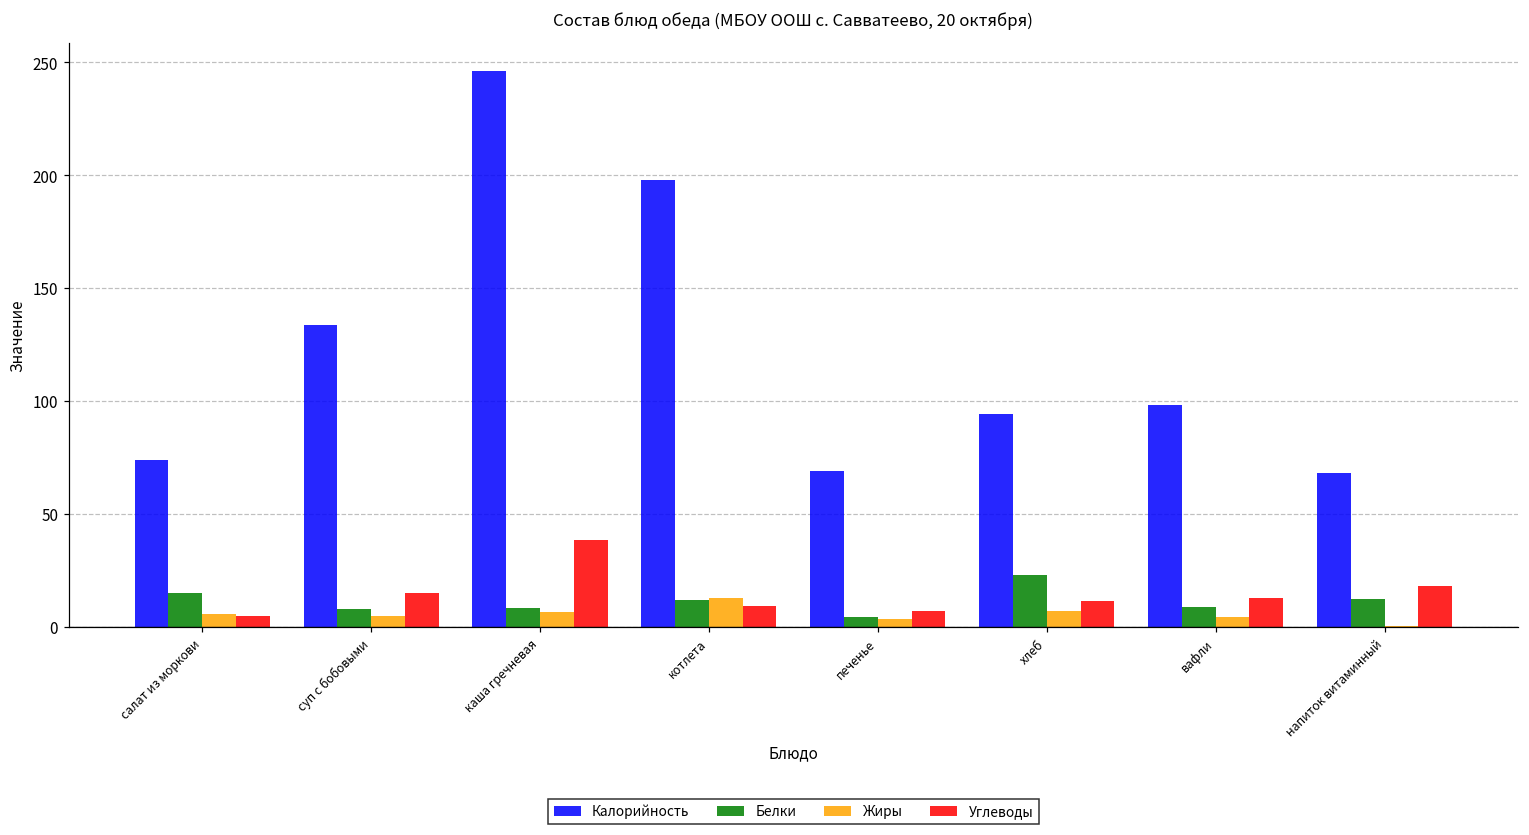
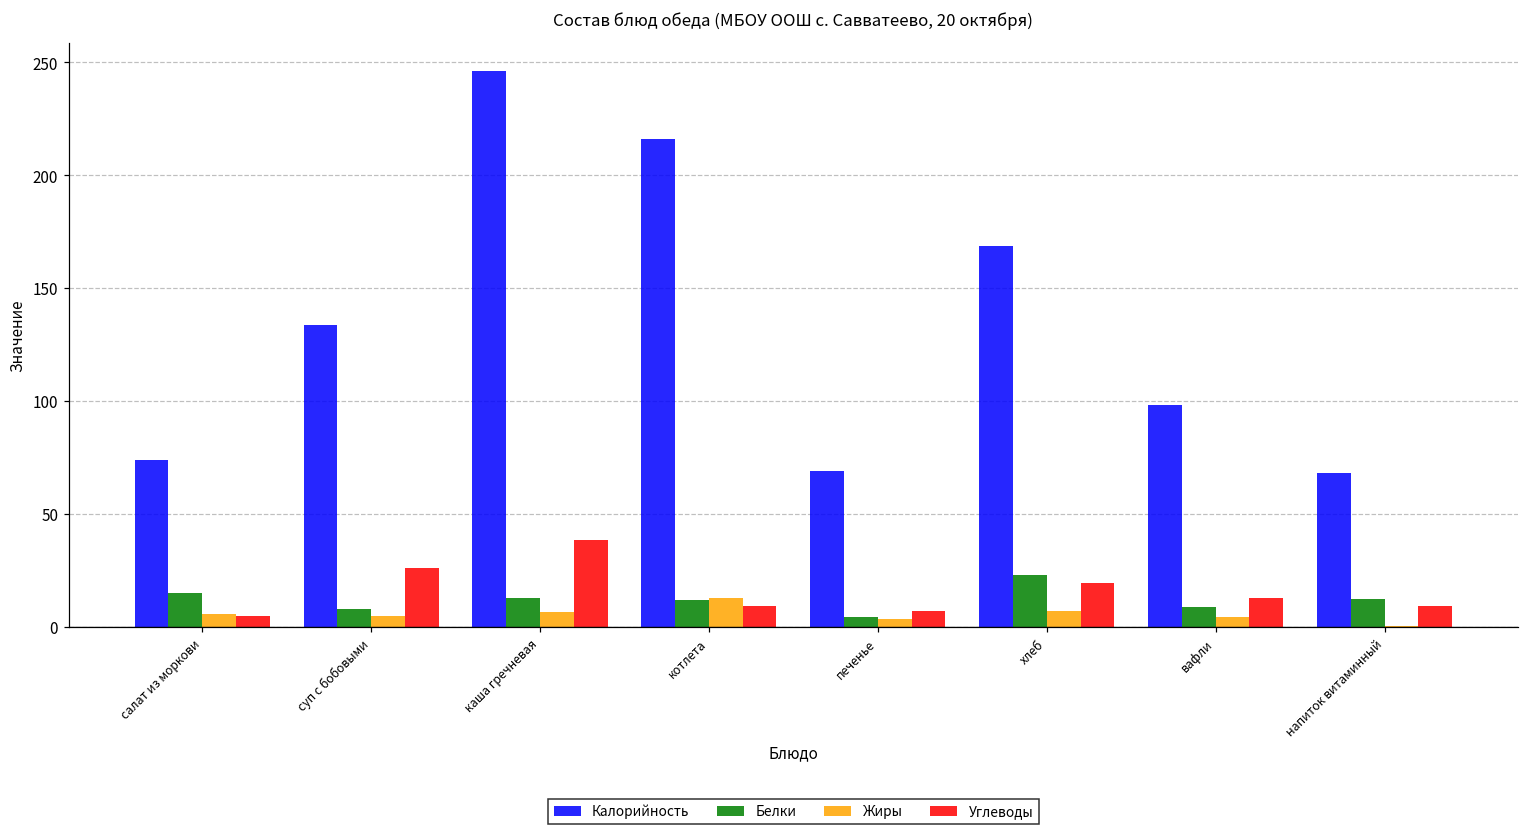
  {
    "Калорийность": {
      "салат из моркови": 74,
      "суп с бобовыми": 134,
      "каша гречневая": 246,
-     "котлета": 198,
+     "котлета": 216,
      "печенье": 69,
-     "хлеб": 94,
+     "хлеб": 169,
      "вафли": 98,
      "напиток витаминный": 68
    },
    "Белки": {
      "салат из моркови": 15,
      "суп с бобовыми": 8,
-     "каша гречневая": 8,
+     "каша гречневая": 13,
      "котлета": 12,
      "печенье": 4,
      "хлеб": 23,
      "вафли": 9,
      "напиток витаминный": 12
    },
    "Жиры": {
      "салат из моркови": 6,
      "суп с бобовыми": 5,
      "каша гречневая": 7,
      "котлета": 13,
      "печенье": 4,
      "хлеб": 7,
      "вафли": 4
    },
    "Углеводы": {
      "салат из моркови": 5,
-     "суп с бобовыми": 15,
+     "суп с бобовыми": 26,
      "каша гречневая": 38,
      "котлета": 9,
      "печенье": 7,
-     "хлеб": 12,
+     "хлеб": 19,
      "вафли": 13,
-     "напиток витаминный": 18
+     "напиток витаминный": 9
    }
  }
